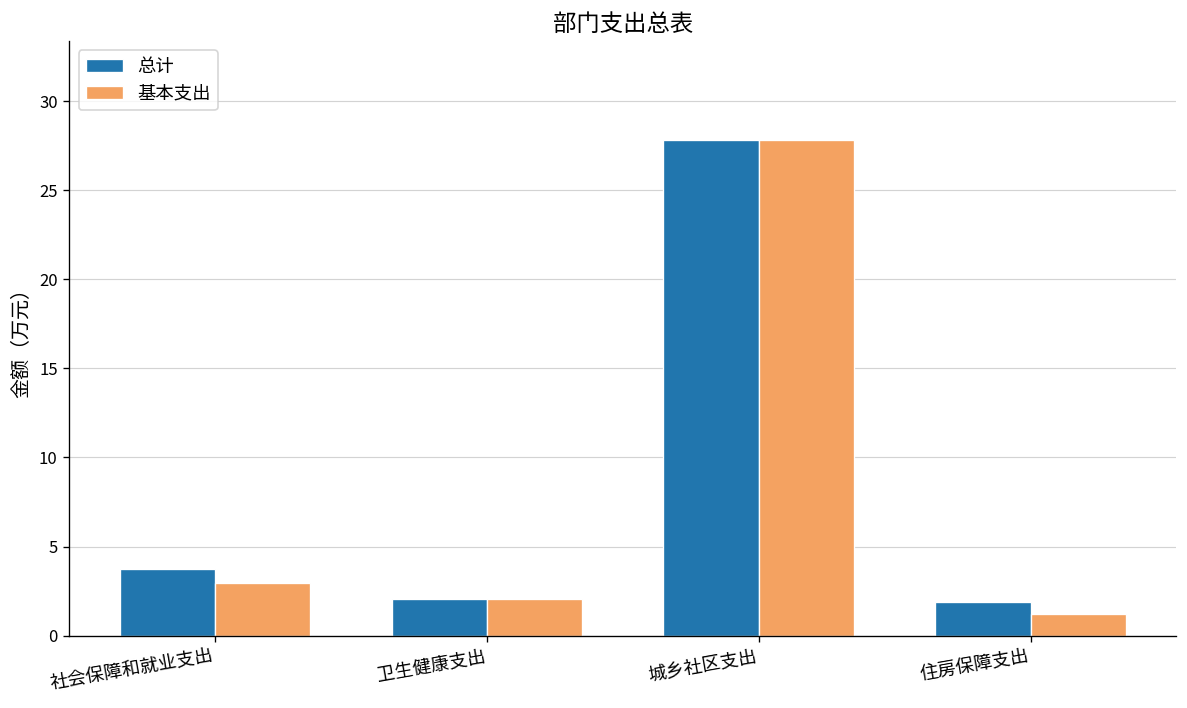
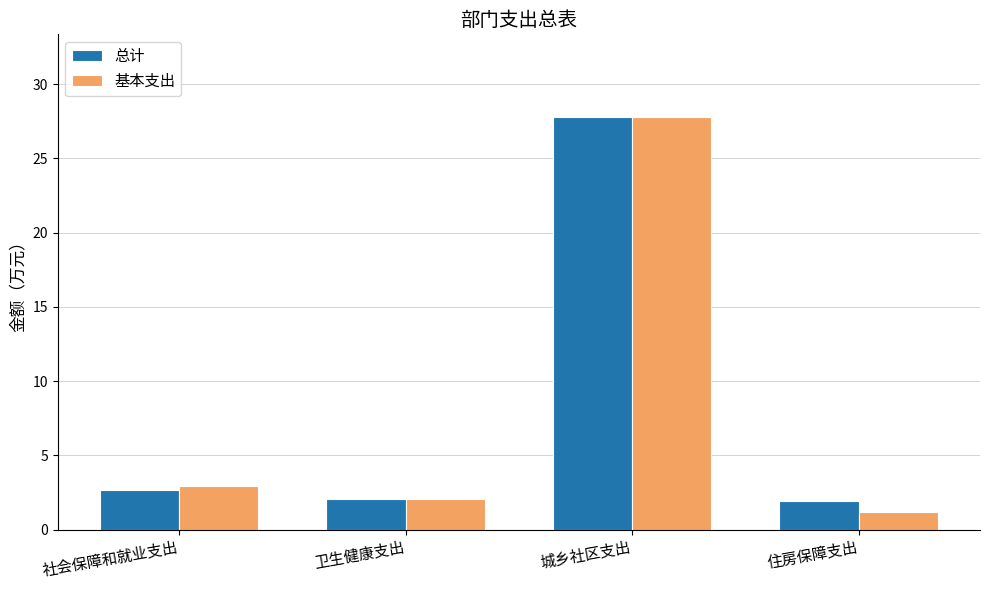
  {
    "总计": {
-     "社会保障和就业支出": 3.8,
+     "社会保障和就业支出": 2.7,
      "卫生健康支出": 2.0,
      "城乡社区支出": 27.8,
      "住房保障支出": 1.9
    },
    "基本支出": {
      "社会保障和就业支出": 3.0,
      "卫生健康支出": 2.0,
      "城乡社区支出": 27.8,
      "住房保障支出": 1.2
    }
  }
